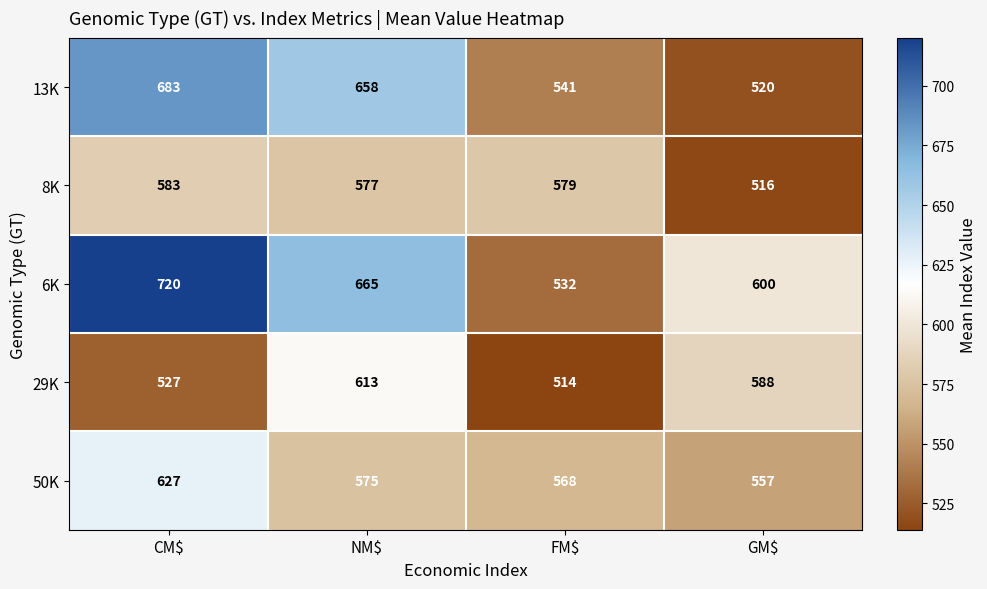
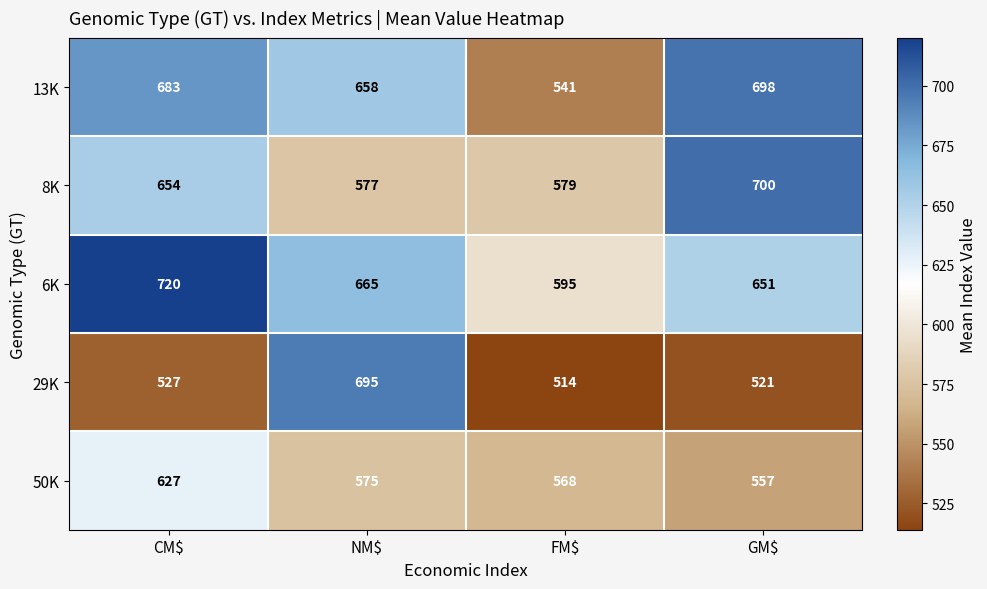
  {
    "13K": {
      "CM$": 683,
      "NM$": 658,
      "FM$": 541,
-     "GM$": 520
+     "GM$": 698
    },
    "8K": {
-     "CM$": 583,
+     "CM$": 654,
      "NM$": 577,
      "FM$": 579,
-     "GM$": 516
+     "GM$": 700
    },
    "6K": {
      "CM$": 720,
      "NM$": 665,
-     "FM$": 532,
-     "GM$": 600
+     "FM$": 595,
+     "GM$": 651
    },
    "29K": {
      "CM$": 527,
-     "NM$": 613,
+     "NM$": 695,
      "FM$": 514,
-     "GM$": 588
+     "GM$": 521
    },
    "50K": {
      "CM$": 627,
      "NM$": 575,
      "FM$": 568,
      "GM$": 557
    }
  }
